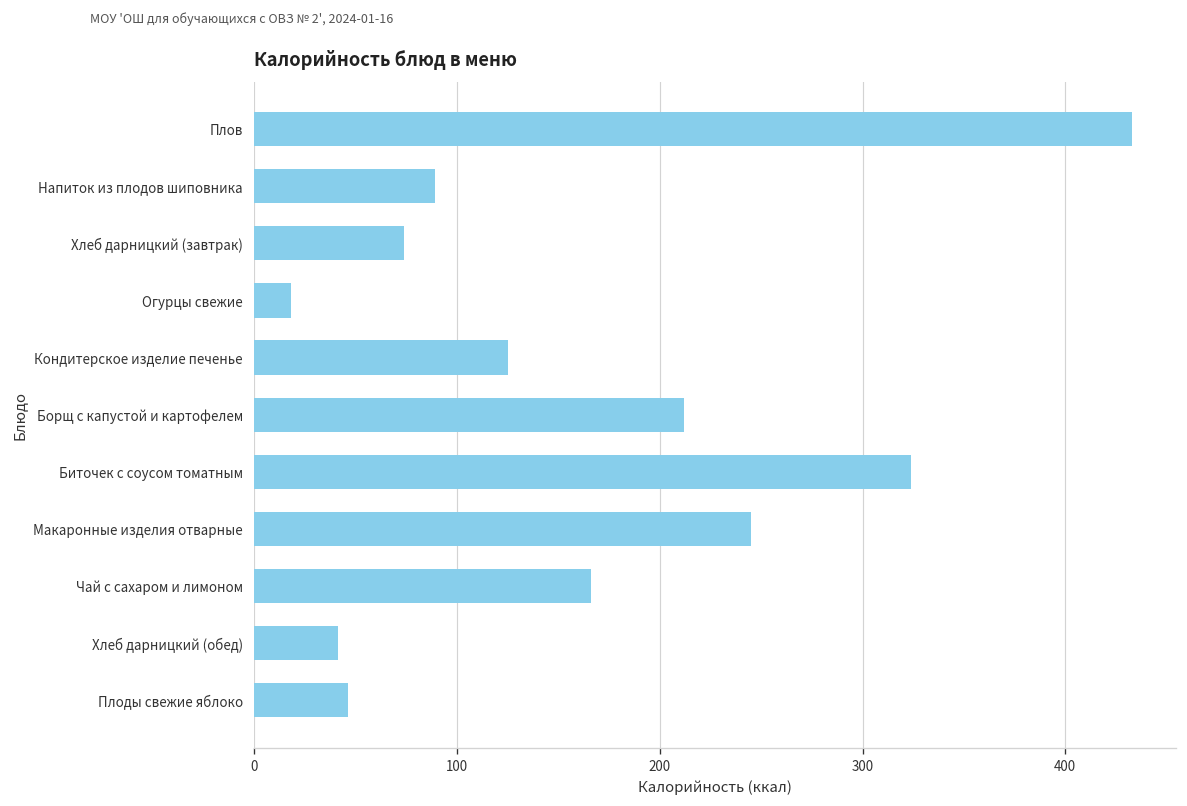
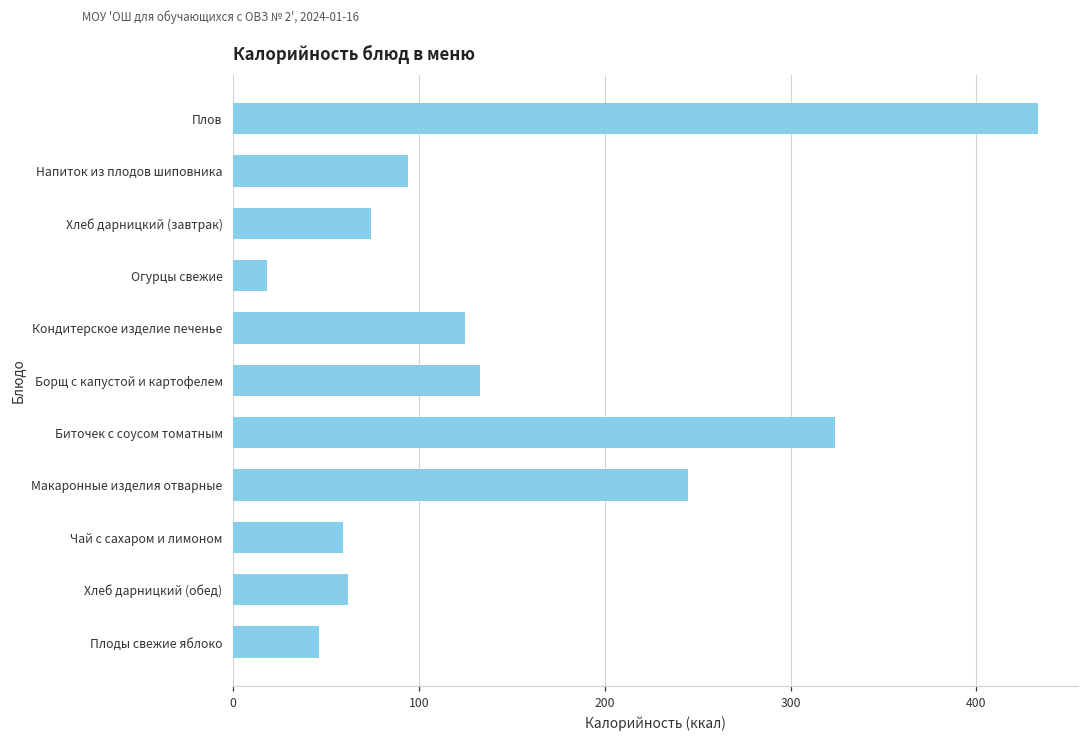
  {
    "Плов": 433,
-   "Напиток из плодов шиповника": 89,
+   "Напиток из плодов шиповника": 94,
    "Хлеб дарницкий (завтрак)": 74,
    "Огурцы свежие": 18,
    "Кондитерское изделие печенье": 125,
-   "Борщ с капустой и картофелем": 212,
+   "Борщ с капустой и картофелем": 133,
    "Биточек с соусом томатным": 324,
    "Макаронные изделия отварные": 245,
-   "Чай с сахаром и лимоном": 166,
-   "Хлеб дарницкий (обед)": 41,
+   "Чай с сахаром и лимоном": 59,
+   "Хлеб дарницкий (обед)": 62,
    "Плоды свежие яблоко": 46
  }
